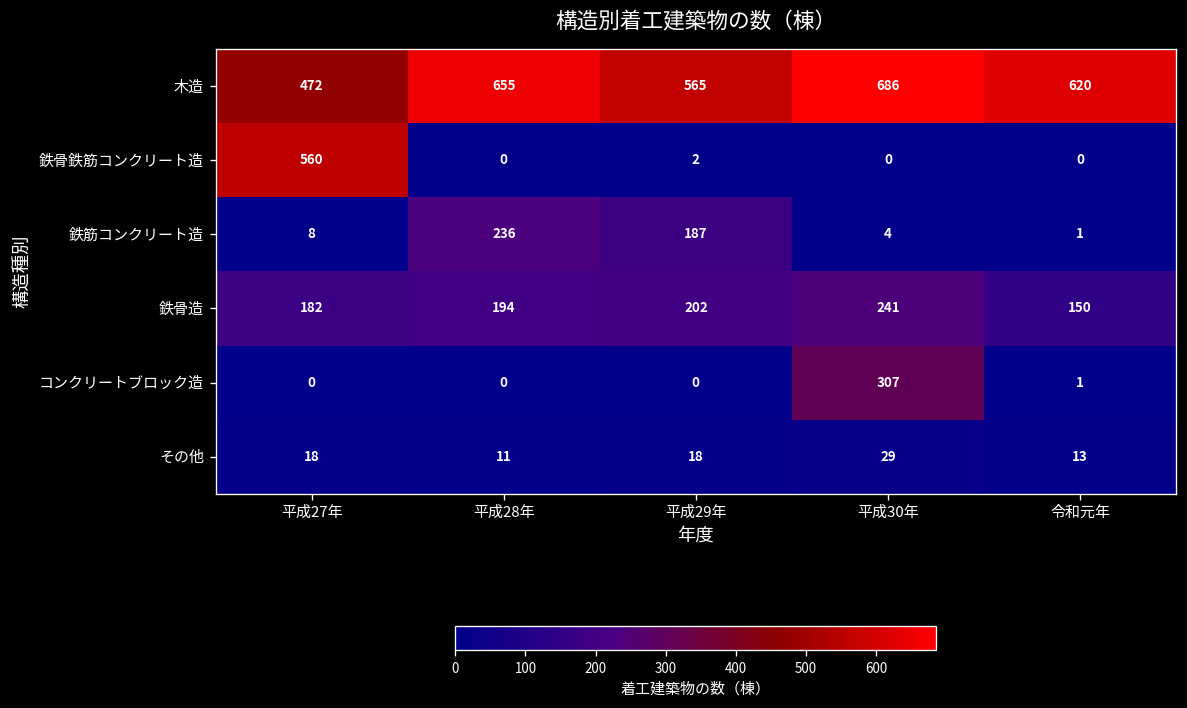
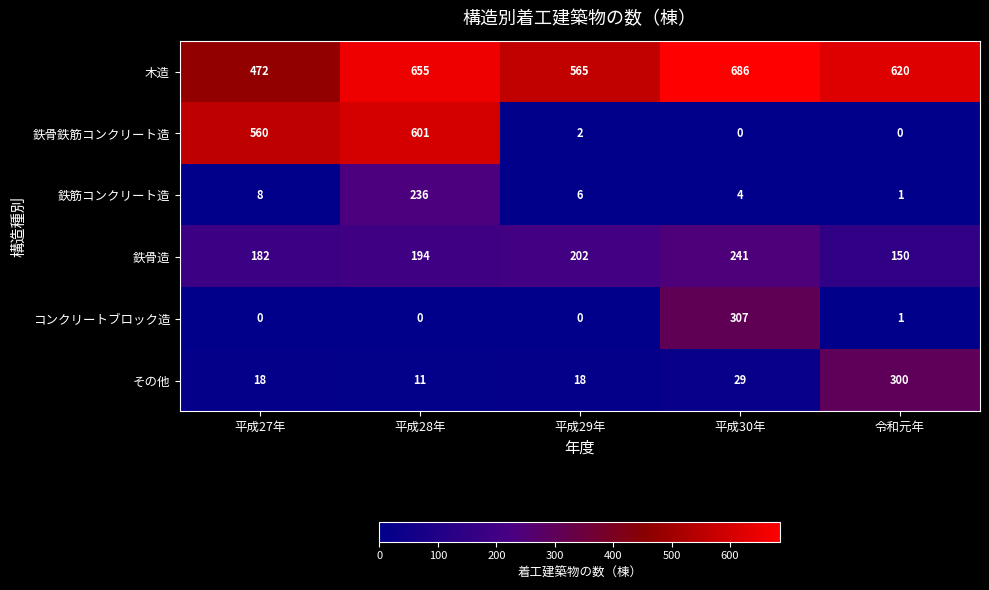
  {
    "木造": {
      "平成27年": 472,
      "平成28年": 655,
      "平成29年": 565,
      "平成30年": 686,
      "令和元年": 620
    },
    "鉄骨鉄筋コンクリート造": {
      "平成27年": 560,
-     "平成28年": 0,
+     "平成28年": 601,
      "平成29年": 2,
      "平成30年": 0,
      "令和元年": 0
    },
    "鉄筋コンクリート造": {
      "平成27年": 8,
      "平成28年": 236,
-     "平成29年": 187,
+     "平成29年": 6,
      "平成30年": 4,
      "令和元年": 1
    },
    "鉄骨造": {
      "平成27年": 182,
      "平成28年": 194,
      "平成29年": 202,
      "平成30年": 241,
      "令和元年": 150
    },
    "コンクリートブロック造": {
      "平成27年": 0,
      "平成28年": 0,
      "平成29年": 0,
      "平成30年": 307,
      "令和元年": 1
    },
    "その他": {
      "平成27年": 18,
      "平成28年": 11,
      "平成29年": 18,
      "平成30年": 29,
-     "令和元年": 13
+     "令和元年": 300
    }
  }
